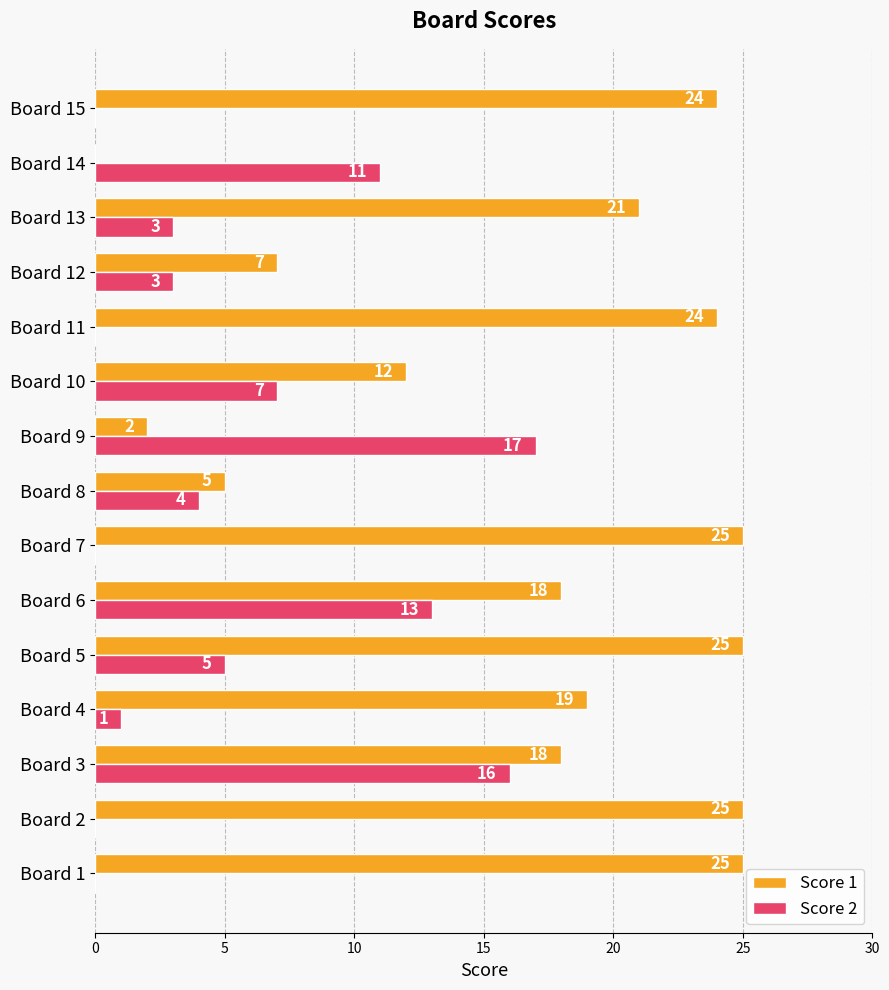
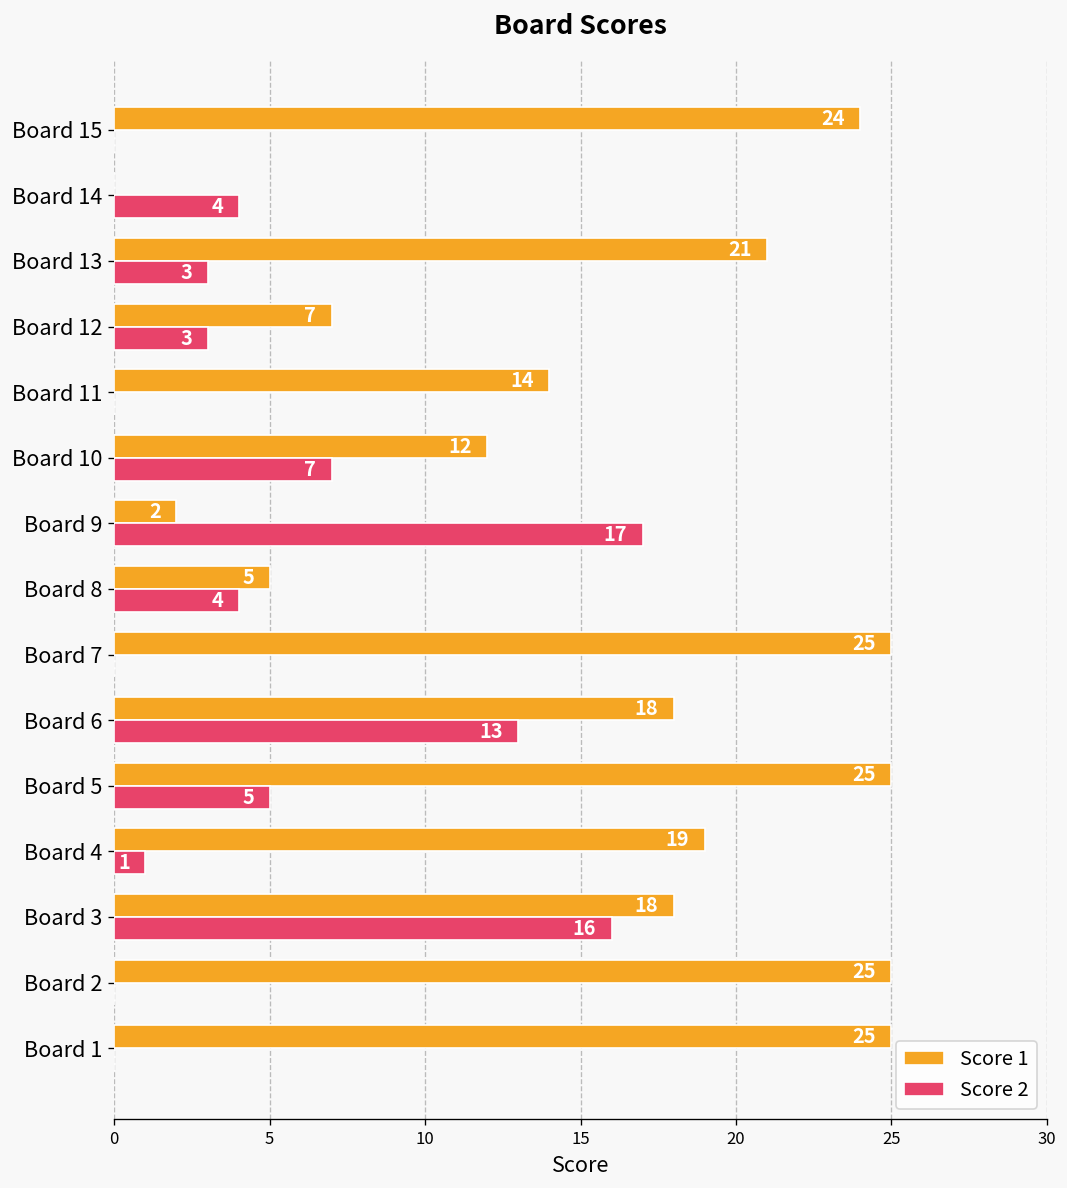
  {
    "Score 1": {
      "Board 15": 24,
      "Board 13": 21,
      "Board 12": 7,
-     "Board 11": 24,
+     "Board 11": 14,
      "Board 10": 12,
      "Board 9": 2,
      "Board 8": 5,
      "Board 7": 25,
      "Board 6": 18,
      "Board 5": 25,
      "Board 4": 19,
      "Board 3": 18,
      "Board 2": 25,
      "Board 1": 25
    },
    "Score 2": {
-     "Board 14": 11,
+     "Board 14": 4,
      "Board 13": 3,
      "Board 12": 3,
      "Board 10": 7,
      "Board 9": 17,
      "Board 8": 4,
      "Board 6": 13,
      "Board 5": 5,
      "Board 4": 1,
      "Board 3": 16
    }
  }
